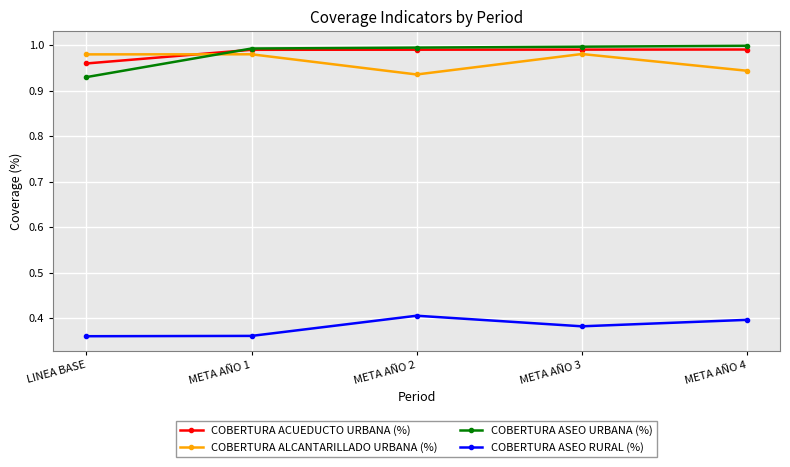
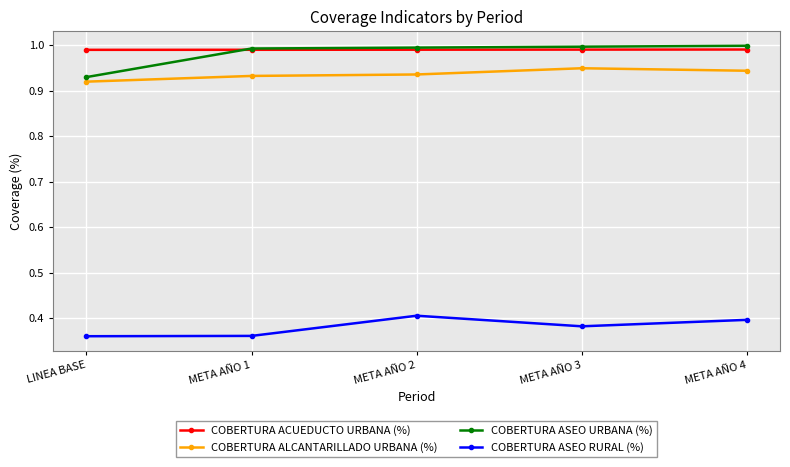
  {
    "COBERTURA ACUEDUCTO URBANA (%)": {
-     "LINEA BASE": 0.96,
+     "LINEA BASE": 0.99,
      "META AÑO 3": 0.99,
      "META AÑO 4": 0.99
    },
    "COBERTURA ALCANTARILLADO URBANA (%)": {
-     "LINEA BASE": 0.98,
-     "META AÑO 1": 0.98,
+     "LINEA BASE": 0.92,
+     "META AÑO 1": 0.93,
      "META AÑO 2": 0.94,
-     "META AÑO 3": 0.98,
+     "META AÑO 3": 0.95,
      "META AÑO 4": 0.94
    },
    "COBERTURA ASEO URBANA (%)": {
      "LINEA BASE": 0.93,
      "META AÑO 3": 1.00,
      "META AÑO 4": 1.00
    },
    "COBERTURA ASEO RURAL (%)": {
      "LINEA BASE": 0.36,
      "META AÑO 1": 0.36,
      "META AÑO 2": 0.41,
      "META AÑO 3": 0.38,
      "META AÑO 4": 0.40
    }
  }
